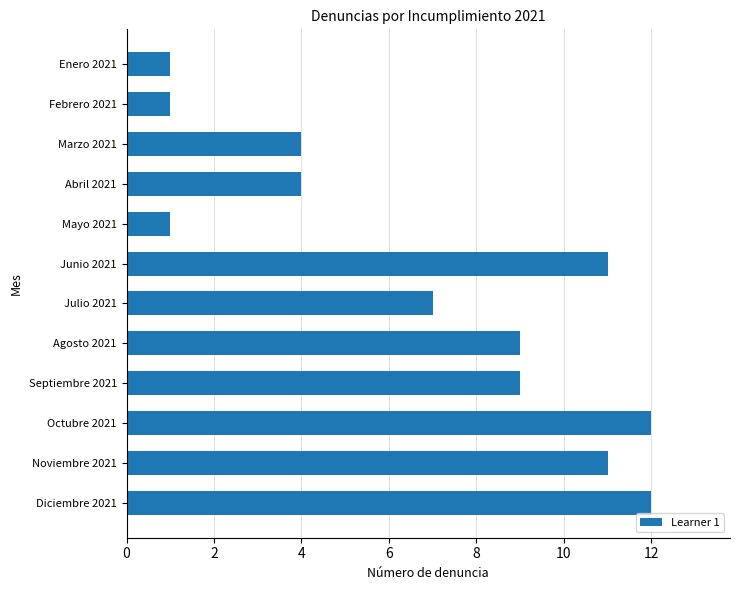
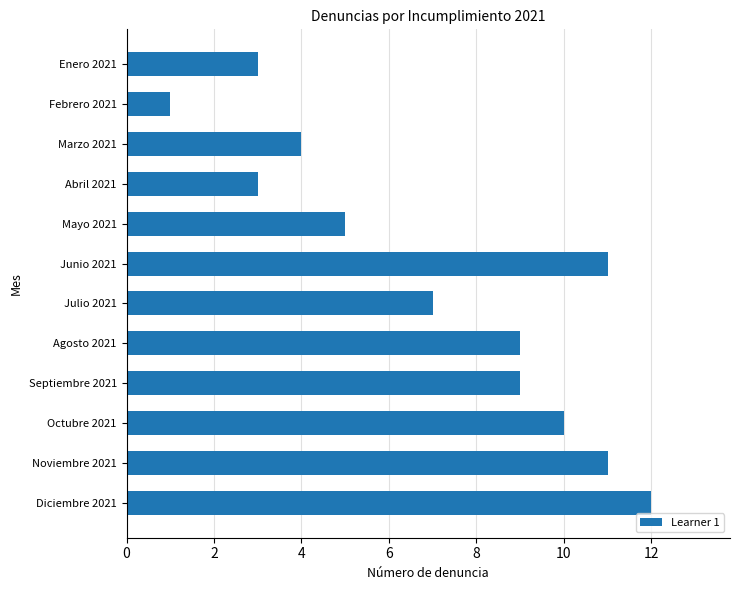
  {
-   "Enero 2021": 1,
+   "Enero 2021": 3,
    "Febrero 2021": 1,
    "Marzo 2021": 4,
-   "Abril 2021": 4,
-   "Mayo 2021": 1,
+   "Abril 2021": 3,
+   "Mayo 2021": 5,
    "Junio 2021": 11,
    "Julio 2021": 7,
    "Agosto 2021": 9,
    "Septiembre 2021": 9,
-   "Octubre 2021": 12,
+   "Octubre 2021": 10,
    "Noviembre 2021": 11,
    "Diciembre 2021": 12
  }
